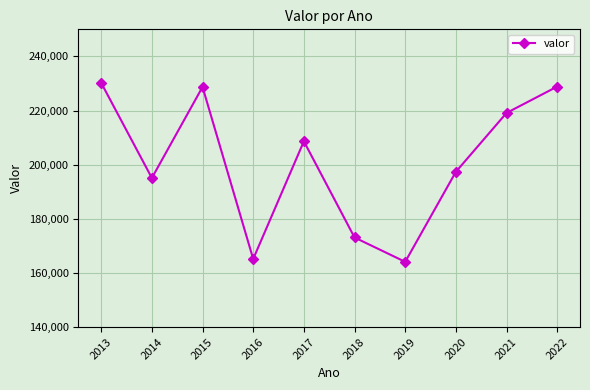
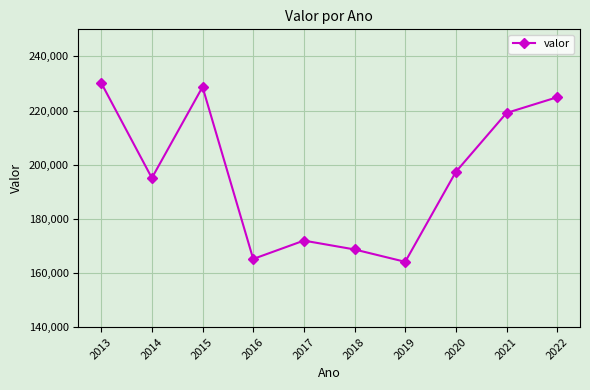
  {
    "2013": "230,000",
    "2014": "195,000",
    "2015": "229,000",
    "2016": "165,000",
-   "2017": "209,000",
-   "2018": "173,000",
+   "2017": "172,000",
+   "2018": "169,000",
    "2019": "164,000",
    "2020": "197,000",
    "2021": "219,000",
-   "2022": "229,000"
+   "2022": "225,000"
  }
